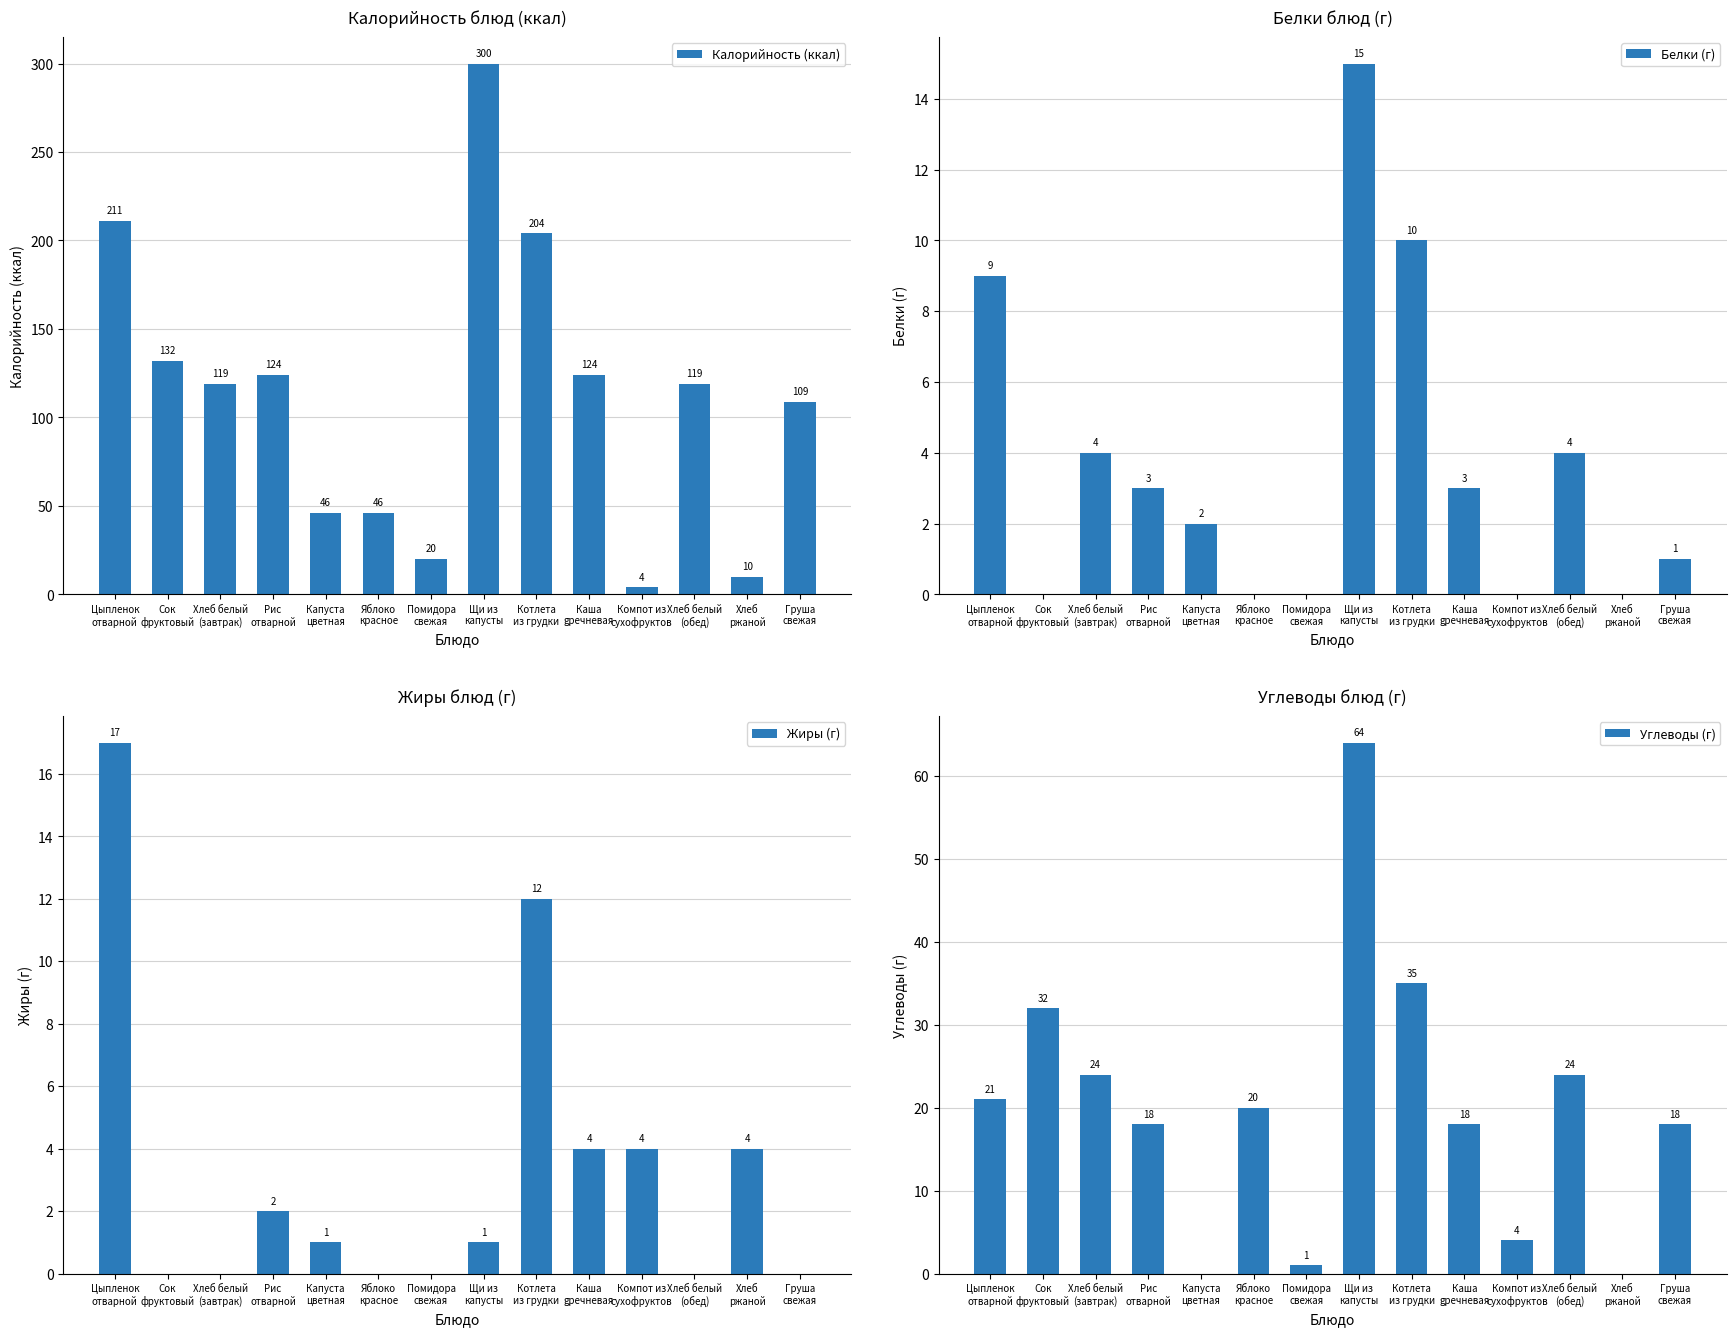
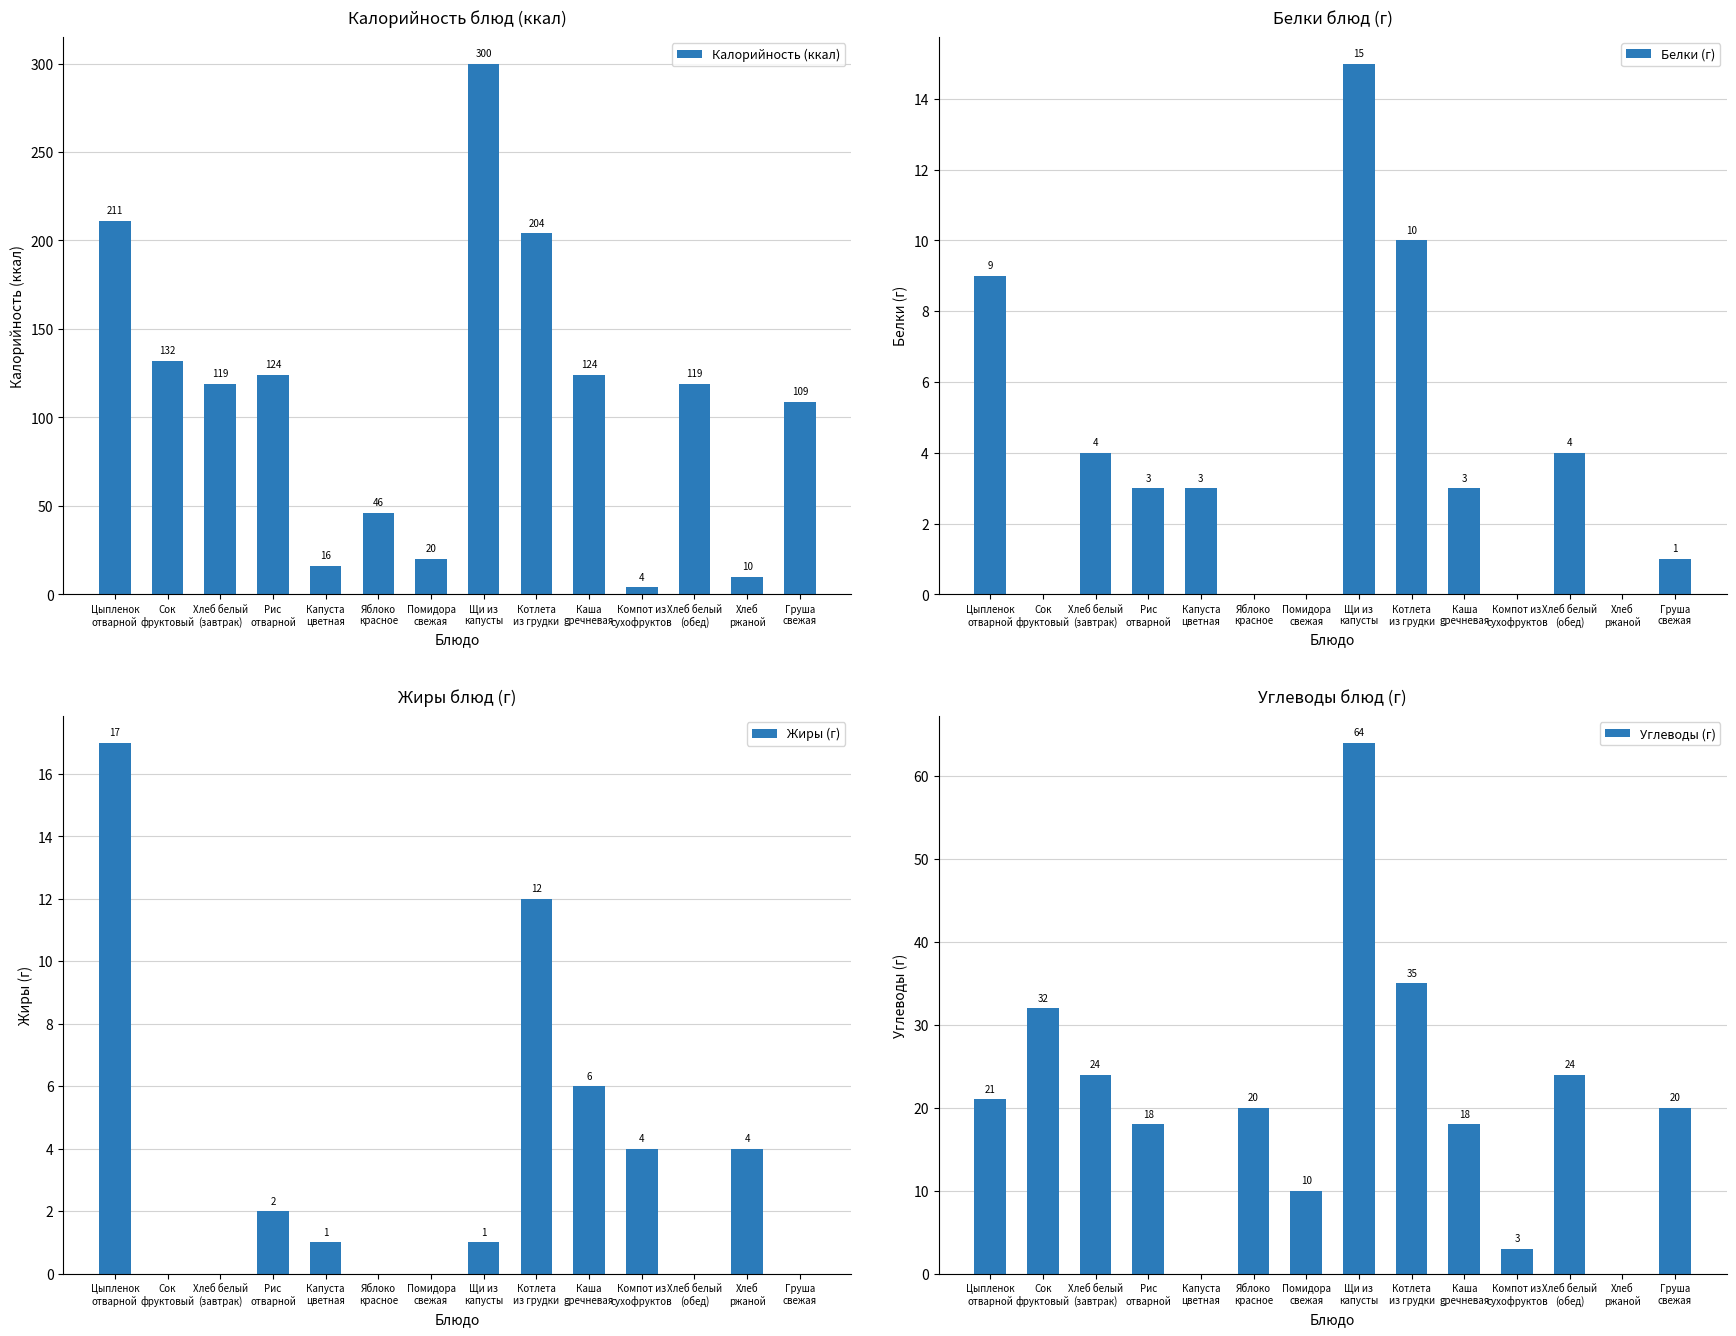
  {
    "Калорийность блюд (ккал)": {
      "Цыпленок отварной": 211,
      "Сок фруктовый": 132,
      "Хлеб белый (завтрак)": 119,
      "Рис отварной": 124,
-     "Капуста цветная": 46,
+     "Капуста цветная": 16,
      "Яблоко красное": 46,
      "Помидора свежая": 20,
      "Щи из капусты": 300,
      "Котлета из грудки": 204,
      "Каша gречневая": 124,
      "Компот из сухофруктов": 4,
      "Хлеб белый (обед)": 119,
      "Хлеб ржаной": 10,
      "Груша свежая": 109
    },
    "Белки блюд (г)": {
      "Цыпленок отварной": 9,
      "Хлеб белый (завтрак)": 4,
      "Рис отварной": 3,
-     "Капуста цветная": 2,
+     "Капуста цветная": 3,
      "Щи из капусты": 15,
      "Котлета из грудки": 10,
      "Каша gречневая": 3,
      "Хлеб белый (обед)": 4,
      "Груша свежая": 1
    },
    "Жиры блюд (г)": {
      "Цыпленок отварной": 17,
      "Рис отварной": 2,
      "Капуста цветная": 1,
      "Щи из капусты": 1,
      "Котлета из грудки": 12,
-     "Каша gречневая": 4,
+     "Каша gречневая": 6,
      "Компот из сухофруктов": 4,
      "Хлеб ржаной": 4
    },
    "Углеводы блюд (г)": {
      "Цыпленок отварной": 21,
      "Сок фруктовый": 32,
      "Хлеб белый (завтрак)": 24,
      "Рис отварной": 18,
      "Яблоко красное": 20,
-     "Помидора свежая": 1,
+     "Помидора свежая": 10,
      "Щи из капусты": 64,
      "Котлета из грудки": 35,
      "Каша gречневая": 18,
-     "Компот из сухофруктов": 4,
+     "Компот из сухофруктов": 3,
      "Хлеб белый (обед)": 24,
-     "Груша свежая": 18
+     "Груша свежая": 20
    }
  }
